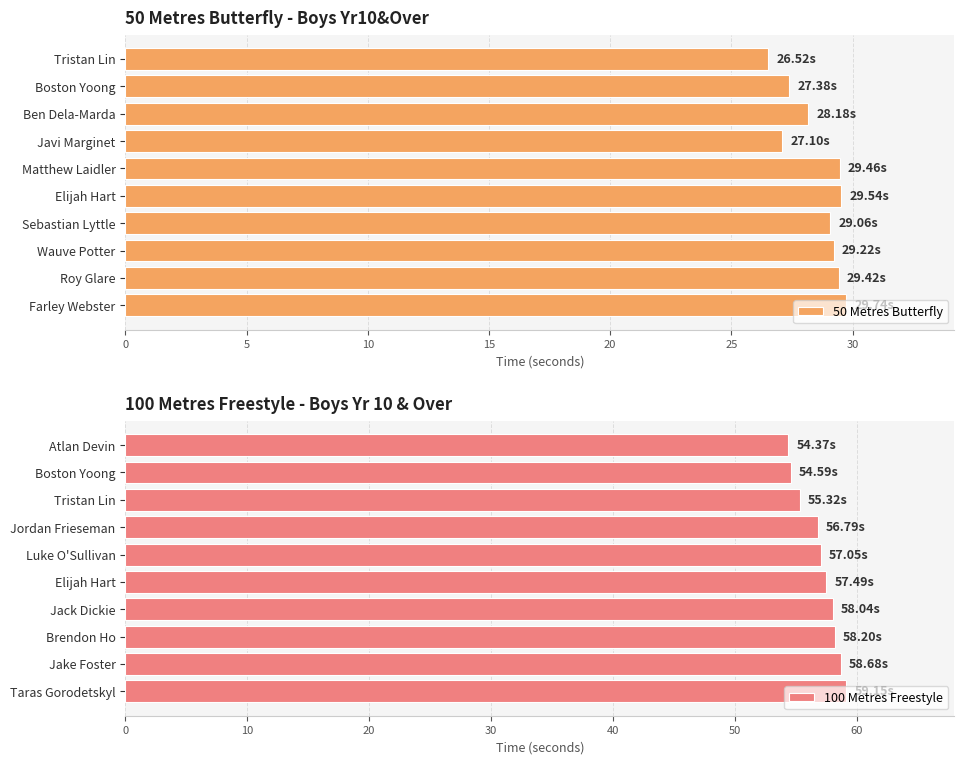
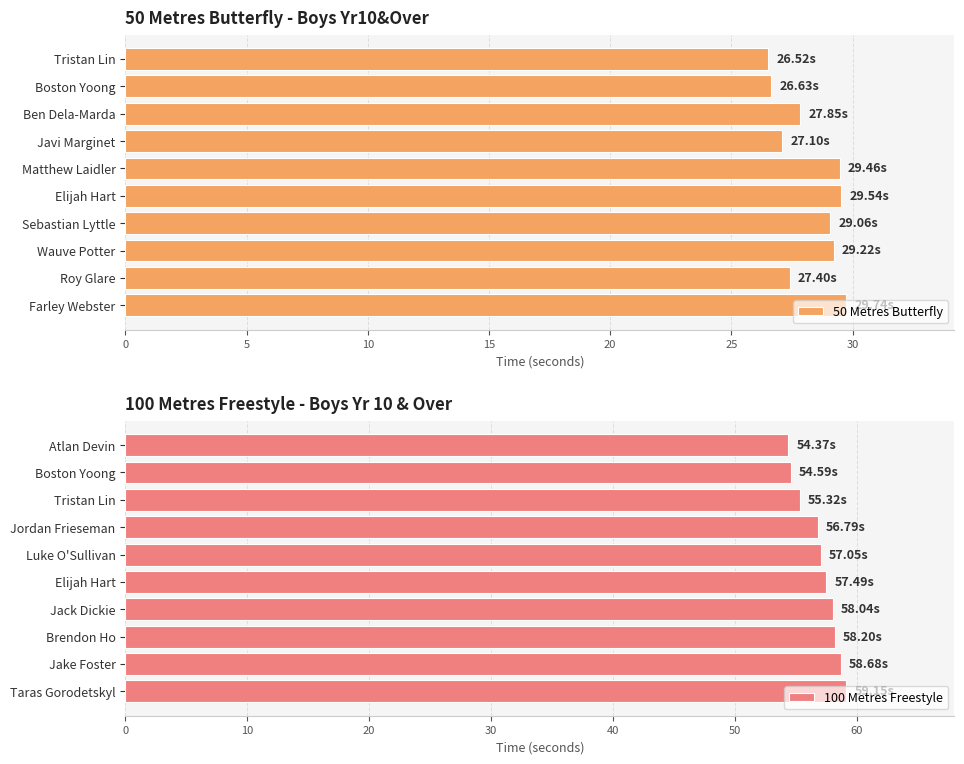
  {
    "50 Metres Butterfly - Boys Yr10&Over": {
      "Tristan Lin": "26.52s",
-     "Boston Yoong": "27.38s",
-     "Ben Dela-Marda": "28.18s",
+     "Boston Yoong": "26.63s",
+     "Ben Dela-Marda": "27.85s",
      "Javi Marginet": "27.10s",
      "Matthew Laidler": "29.46s",
      "Elijah Hart": "29.54s",
      "Sebastian Lyttle": "29.06s",
      "Wauve Potter": "29.22s",
-     "Roy Glare": "29.42s"
+     "Roy Glare": "27.40s"
    },
    "100 Metres Freestyle - Boys Yr 10 & Over": {
      "Atlan Devin": "54.37s",
      "Boston Yoong": "54.59s",
      "Tristan Lin": "55.32s",
      "Jordan Frieseman": "56.79s",
      "Luke O'Sullivan": "57.05s",
      "Elijah Hart": "57.49s",
      "Jack Dickie": "58.04s",
      "Brendon Ho": "58.20s",
      "Jake Foster": "58.68s"
    }
  }
